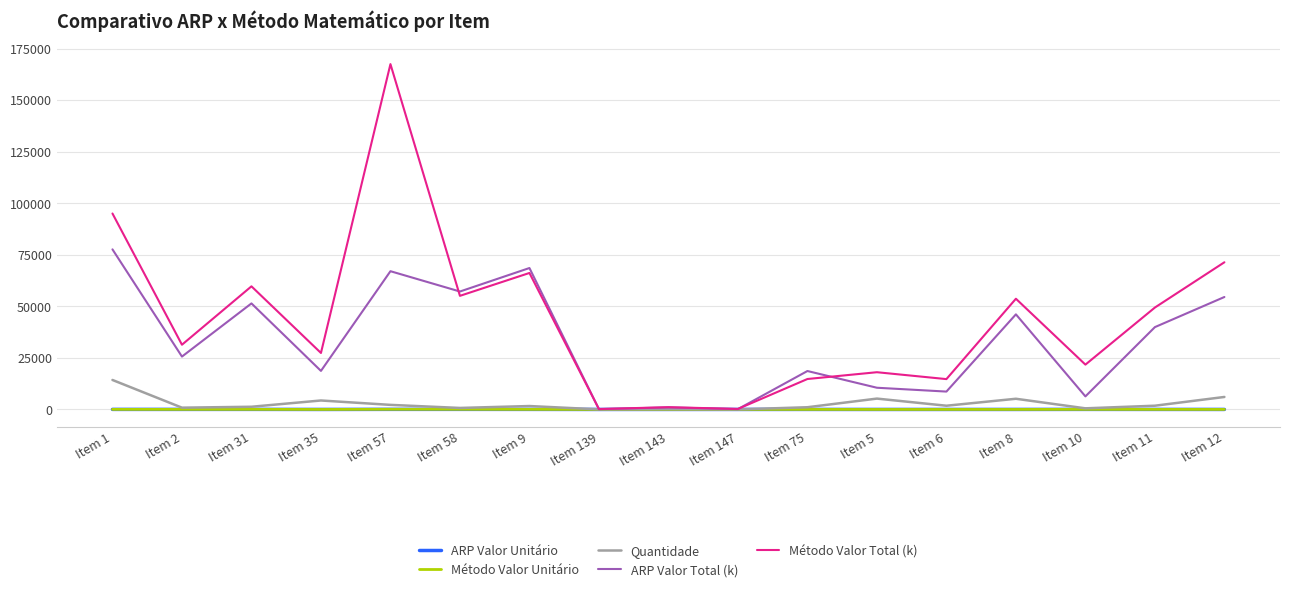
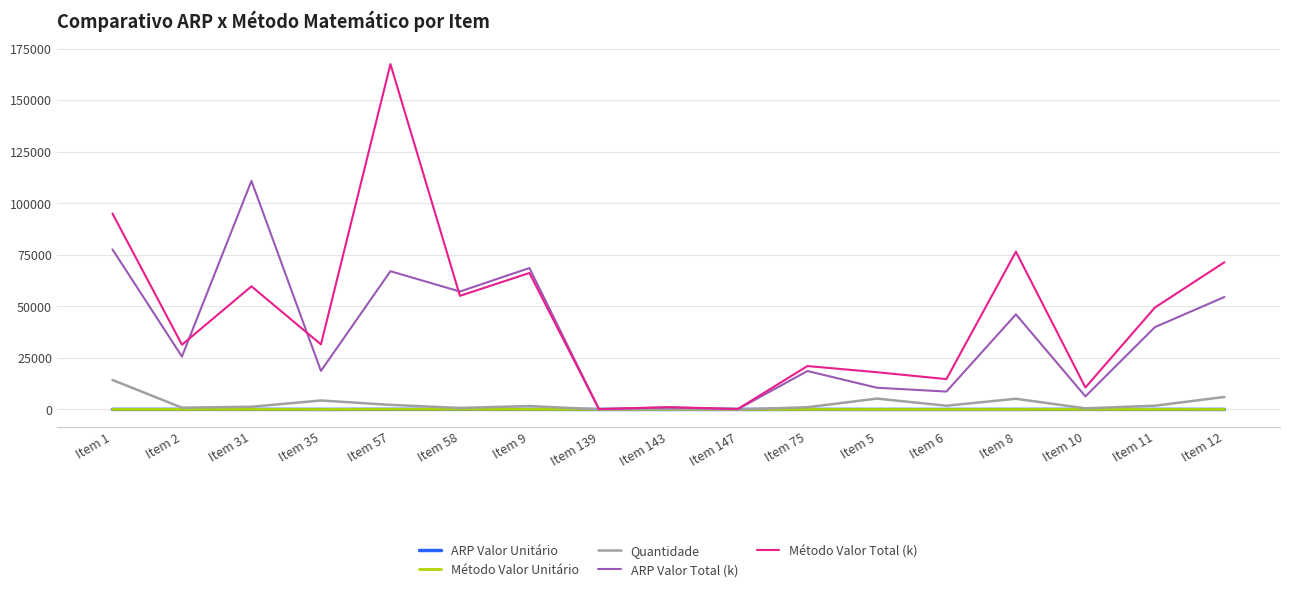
  {
    "Método Valor Unitário": {
      "Item 1": 0,
      "Item 31": 0,
      "Item 35": 0,
      "Item 57": 0,
      "Item 9": 0,
      "Item 5": 0,
      "Item 6": 0,
      "Item 8": 0,
      "Item 11": 0,
      "Item 12": 0
    },
    "Quantidade": {
      "Item 1": 14000,
      "Item 31": 1000,
      "Item 35": 4000,
      "Item 57": 2000,
      "Item 9": 2000,
      "Item 5": 5000,
      "Item 6": 2000,
      "Item 8": 5000,
      "Item 11": 2000,
      "Item 12": 6000
    },
    "ARP Valor Total (k)": {
      "Item 1": 78000,
      "Item 2": 26000,
-     "Item 31": 51000,
+     "Item 31": 111000,
      "Item 35": 19000,
      "Item 57": 67000,
      "Item 58": 57000,
      "Item 9": 69000,
      "Item 75": 19000,
      "Item 5": 11000,
      "Item 6": 9000,
      "Item 8": 46000,
      "Item 10": 6000,
      "Item 11": 40000,
      "Item 12": 55000
    },
    "Método Valor Total (k)": {
      "Item 1": 95000,
      "Item 2": 31000,
      "Item 31": 60000,
-     "Item 35": 27000,
+     "Item 35": 32000,
      "Item 57": 167000,
      "Item 58": 55000,
      "Item 9": 66000,
-     "Item 75": 15000,
+     "Item 75": 21000,
      "Item 5": 18000,
      "Item 6": 15000,
-     "Item 8": 54000,
-     "Item 10": 22000,
+     "Item 8": 77000,
+     "Item 10": 11000,
      "Item 11": 49000,
      "Item 12": 71000
    }
  }
